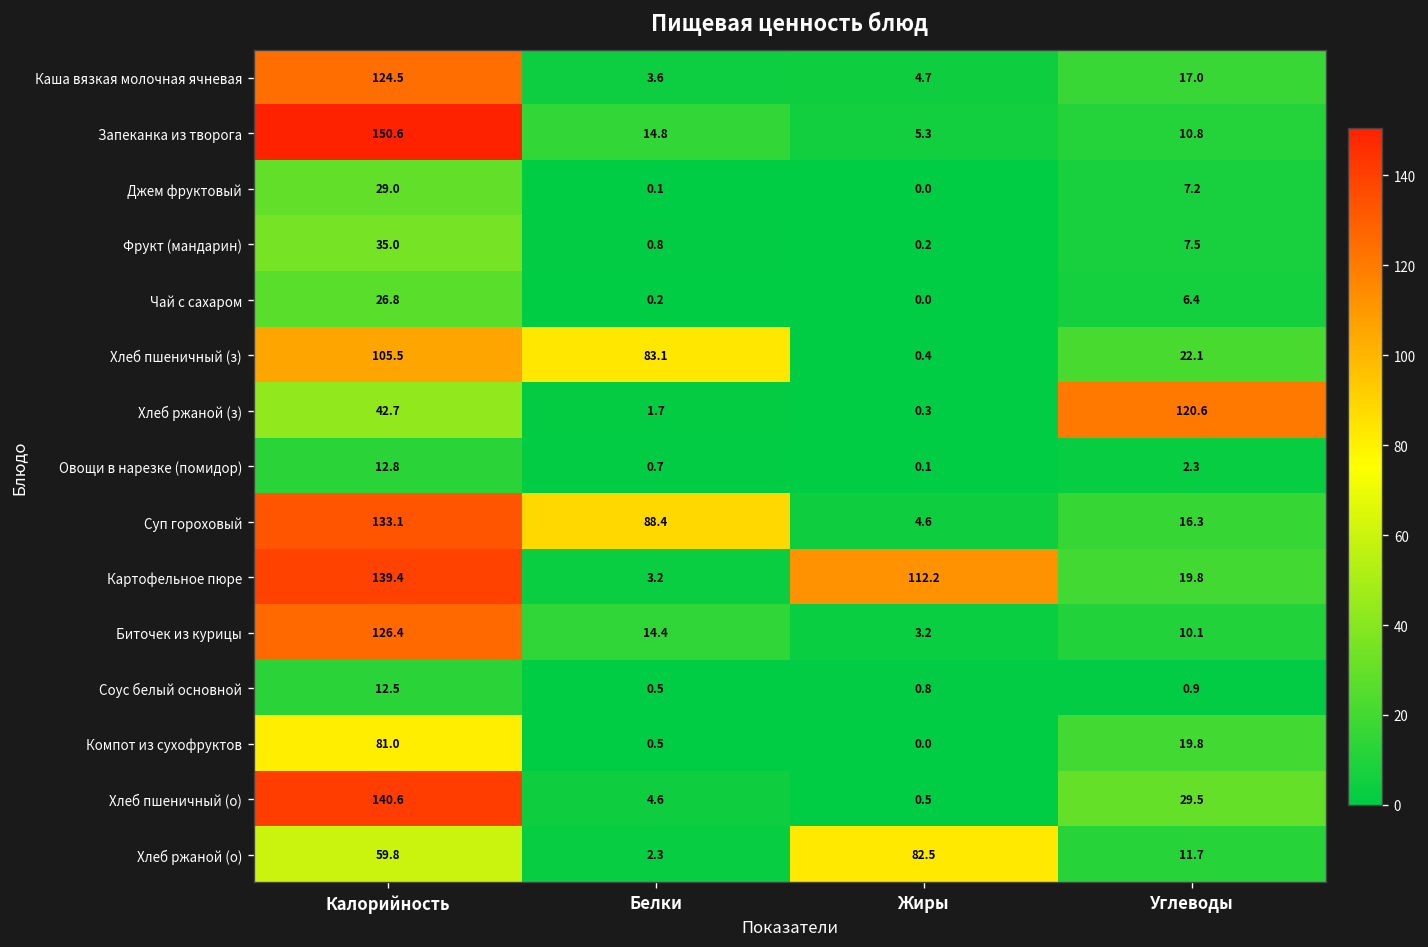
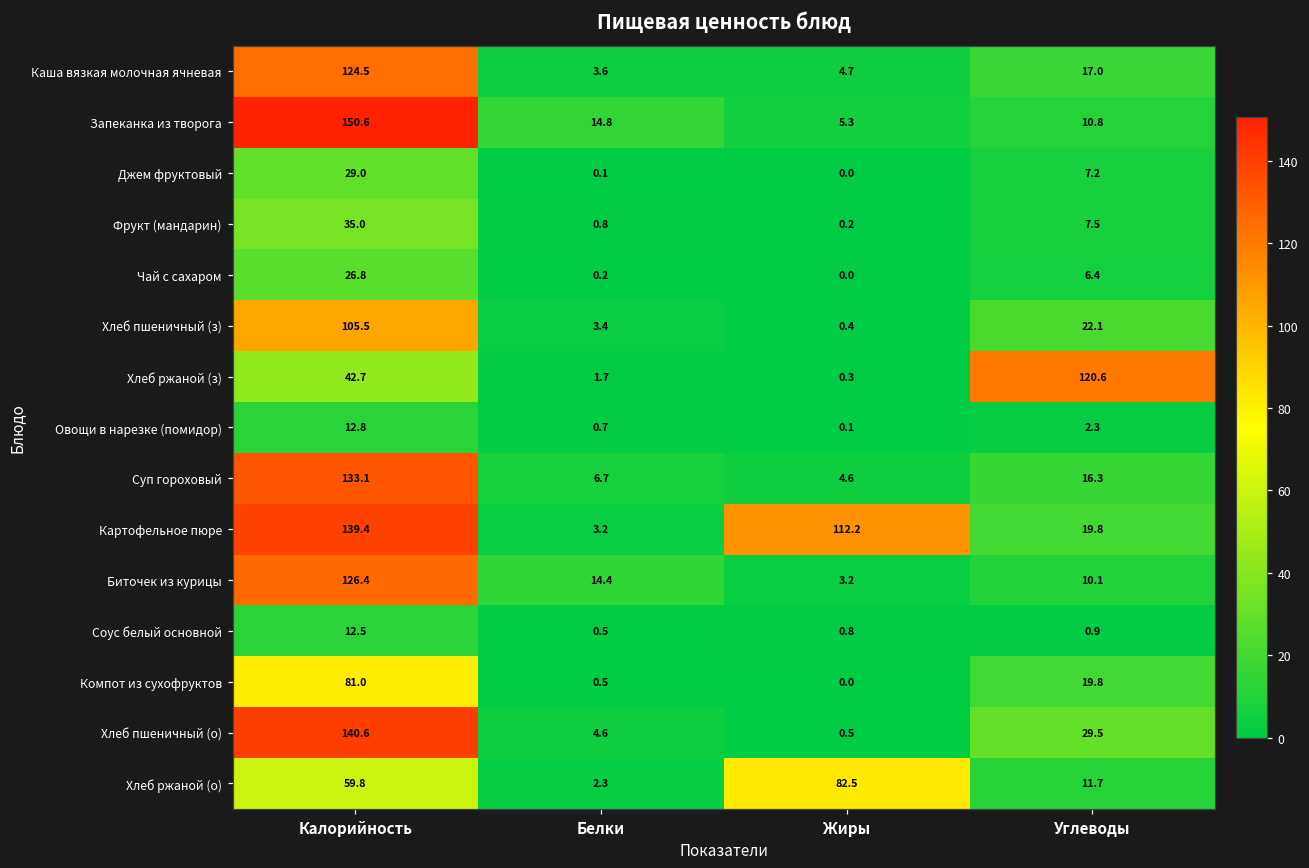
  {
    "Каша вязкая молочная ячневая": {
      "Калорийность": 124.5,
      "Белки": 3.6,
      "Жиры": 4.7,
      "Углеводы": 17.0
    },
    "Запеканка из творога": {
      "Калорийность": 150.6,
      "Белки": 14.8,
      "Жиры": 5.3,
      "Углеводы": 10.8
    },
    "Джем фруктовый": {
      "Калорийность": 29.0,
      "Белки": 0.1,
      "Жиры": 0.0,
      "Углеводы": 7.2
    },
    "Фрукт (мандарин)": {
      "Калорийность": 35.0,
      "Белки": 0.8,
      "Жиры": 0.2,
      "Углеводы": 7.5
    },
    "Чай с сахаром": {
      "Калорийность": 26.8,
      "Белки": 0.2,
      "Жиры": 0.0,
      "Углеводы": 6.4
    },
    "Хлеб пшеничный (з)": {
      "Калорийность": 105.5,
-     "Белки": 83.1,
+     "Белки": 3.4,
      "Жиры": 0.4,
      "Углеводы": 22.1
    },
    "Хлеб ржаной (з)": {
      "Калорийность": 42.7,
      "Белки": 1.7,
      "Жиры": 0.3,
      "Углеводы": 120.6
    },
    "Овощи в нарезке (помидор)": {
      "Калорийность": 12.8,
      "Белки": 0.7,
      "Жиры": 0.1,
      "Углеводы": 2.3
    },
    "Суп гороховый": {
      "Калорийность": 133.1,
-     "Белки": 88.4,
+     "Белки": 6.7,
      "Жиры": 4.6,
      "Углеводы": 16.3
    },
    "Картофельное пюре": {
      "Калорийность": 139.4,
      "Белки": 3.2,
      "Жиры": 112.2,
      "Углеводы": 19.8
    },
    "Биточек из курицы": {
      "Калорийность": 126.4,
      "Белки": 14.4,
      "Жиры": 3.2,
      "Углеводы": 10.1
    },
    "Соус белый основной": {
      "Калорийность": 12.5,
      "Белки": 0.5,
      "Жиры": 0.8,
      "Углеводы": 0.9
    },
    "Компот из сухофруктов": {
      "Калорийность": 81.0,
      "Белки": 0.5,
      "Жиры": 0.0,
      "Углеводы": 19.8
    },
    "Хлеб пшеничный (о)": {
      "Калорийность": 140.6,
      "Белки": 4.6,
      "Жиры": 0.5,
      "Углеводы": 29.5
    },
    "Хлеб ржаной (о)": {
      "Калорийность": 59.8,
      "Белки": 2.3,
      "Жиры": 82.5,
      "Углеводы": 11.7
    }
  }
